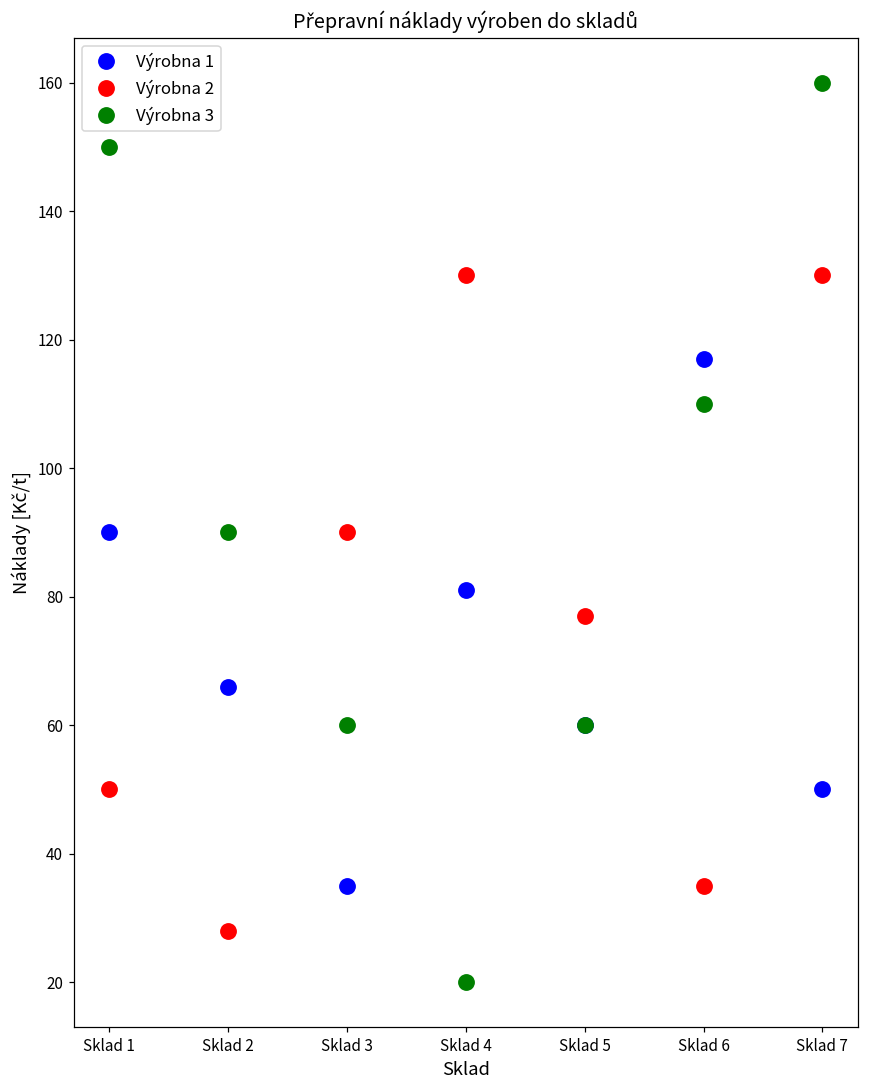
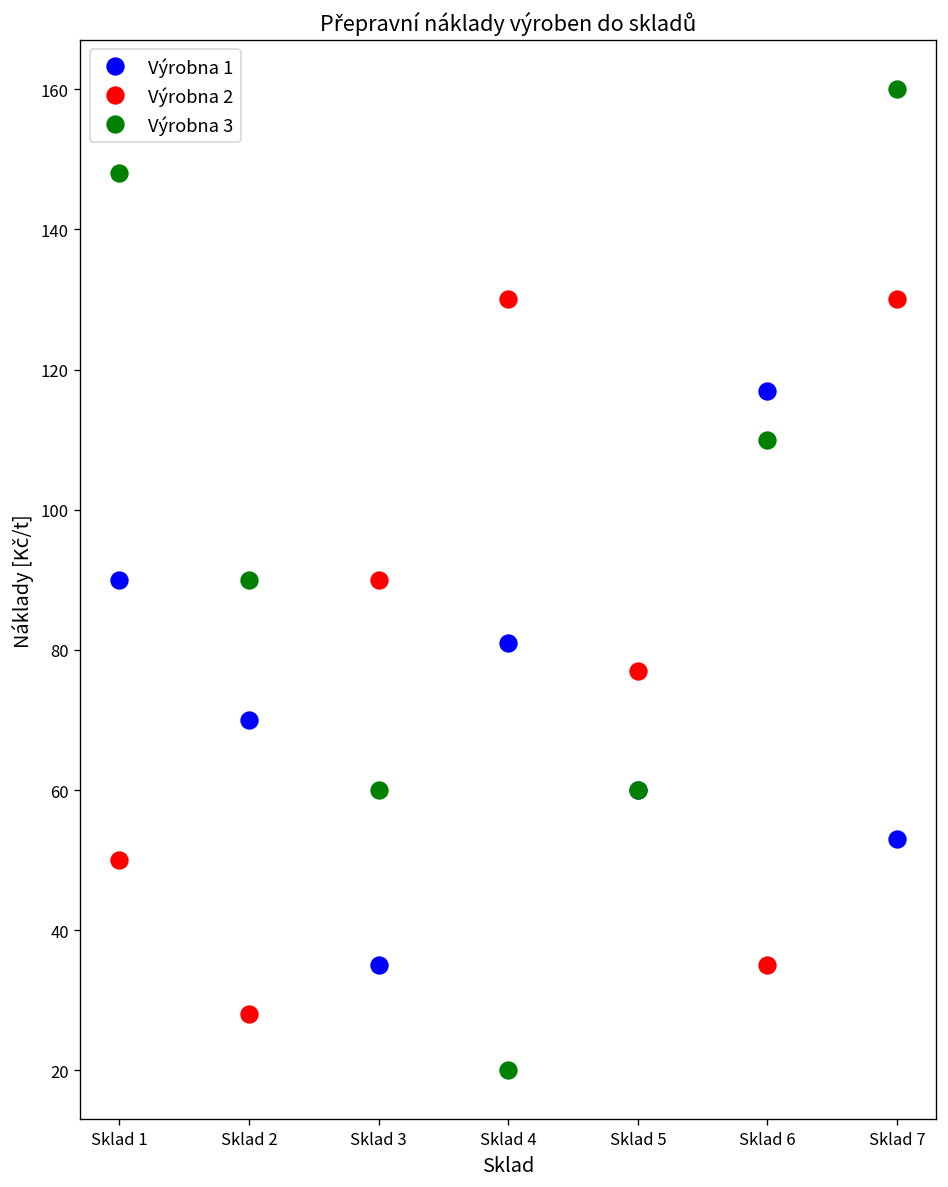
  {
    "Výrobna 1": {
      "Sklad 1": 90,
-     "Sklad 2": 66,
+     "Sklad 2": 70,
      "Sklad 3": 35,
      "Sklad 4": 81,
      "Sklad 6": 117,
-     "Sklad 7": 50
+     "Sklad 7": 53
    },
    "Výrobna 2": {
      "Sklad 1": 50,
      "Sklad 2": 28,
      "Sklad 3": 90,
      "Sklad 4": 130,
      "Sklad 5": 77,
      "Sklad 6": 35,
      "Sklad 7": 130
    },
    "Výrobna 3": {
-     "Sklad 1": 150,
+     "Sklad 1": 148,
      "Sklad 2": 90,
      "Sklad 3": 60,
      "Sklad 4": 20,
      "Sklad 6": 110,
      "Sklad 7": 160
    }
  }
